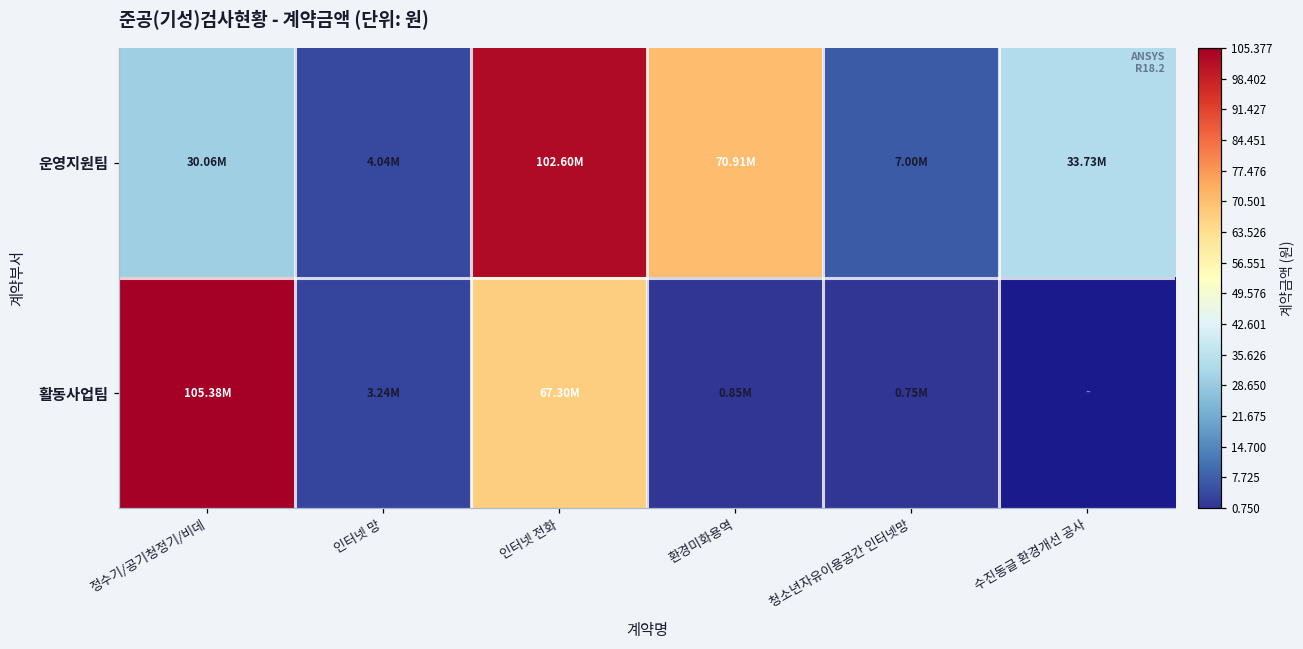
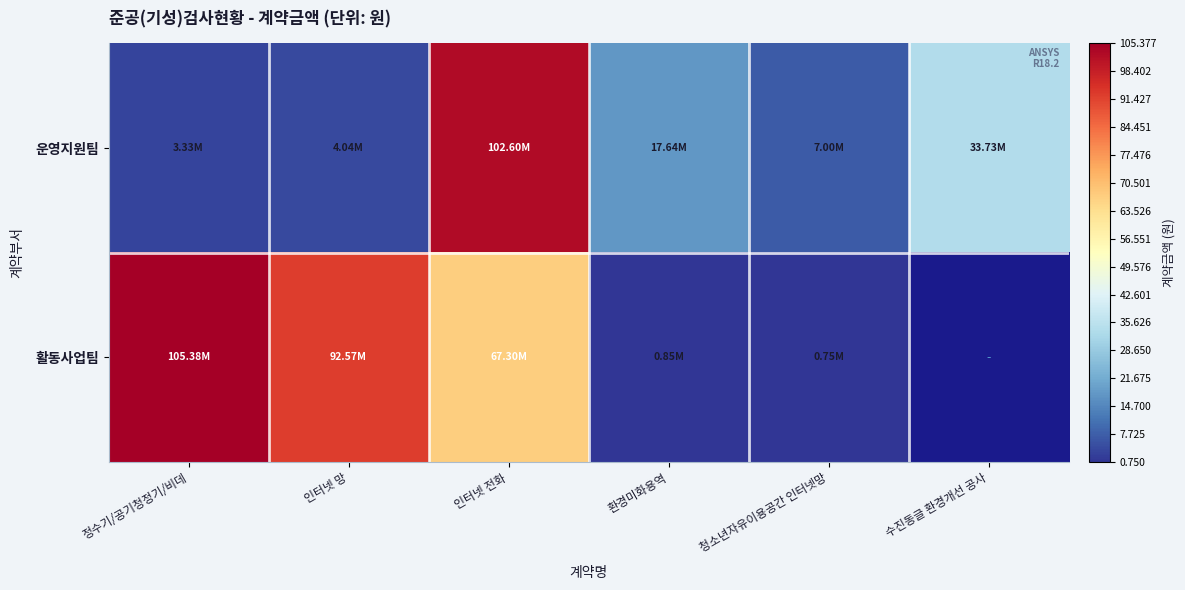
  {
    "운영지원팀": {
-     "정수기/공기청정기/비데": "30.06M",
+     "정수기/공기청정기/비데": "3.33M",
      "인터넷 망": "4.04M",
      "인터넷 전화": "102.60M",
-     "환경미화용역": "70.91M",
+     "환경미화용역": "17.64M",
      "청소년자유이용공간 인터넷망": "7.00M"
    },
    "활동사업팀": {
      "정수기/공기청정기/비데": "105.38M",
-     "인터넷 망": "3.24M",
+     "인터넷 망": "92.57M",
      "인터넷 전화": "67.30M",
      "환경미화용역": "0.85M",
      "청소년자유이용공간 인터넷망": "0.75M"
    }
  }
